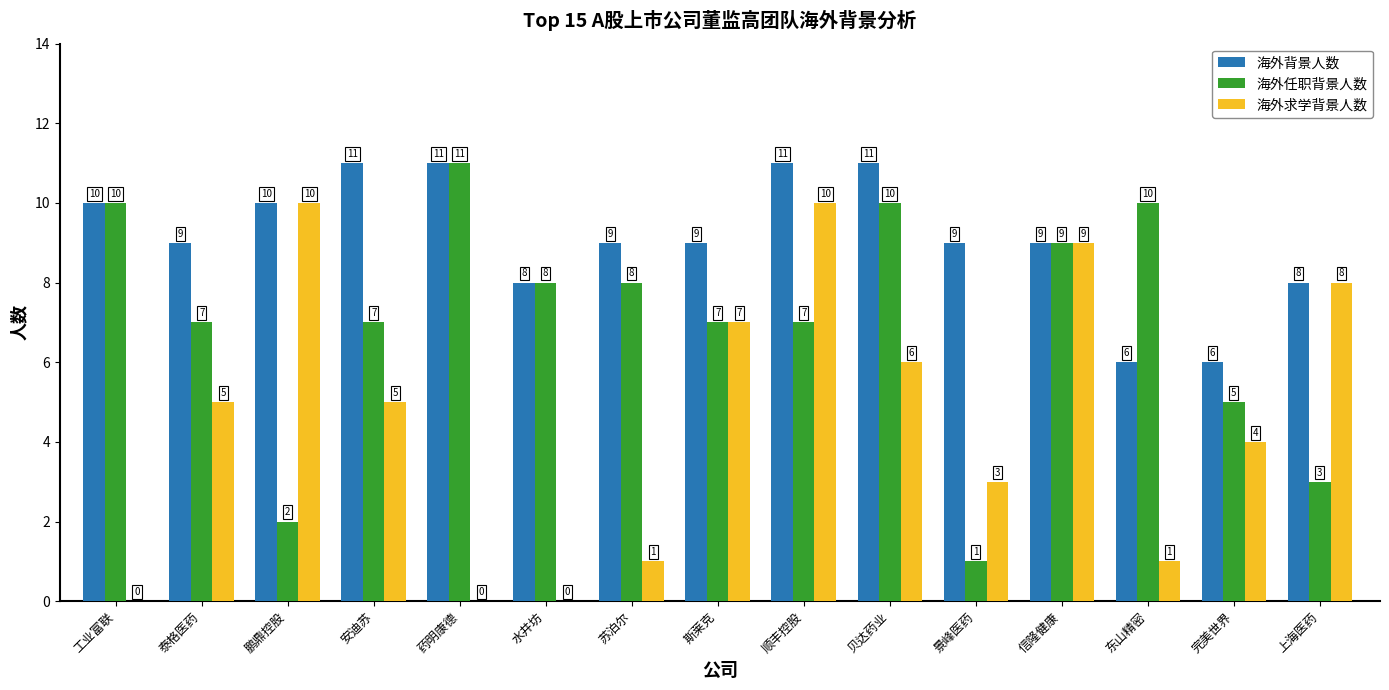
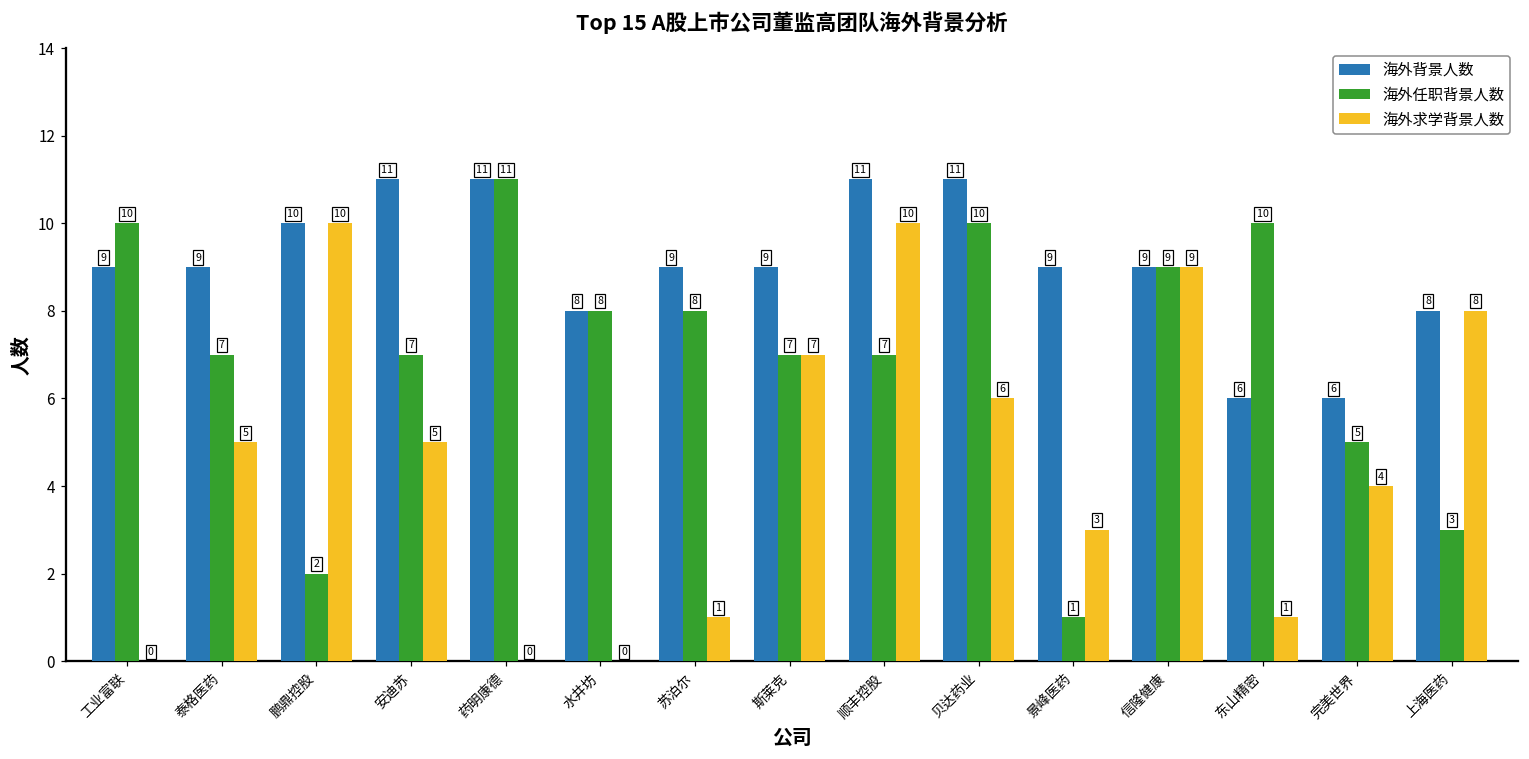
  {
    "海外背景人数": {
-     "工业富联": 10
+     "工业富联": 9
    }
  }
